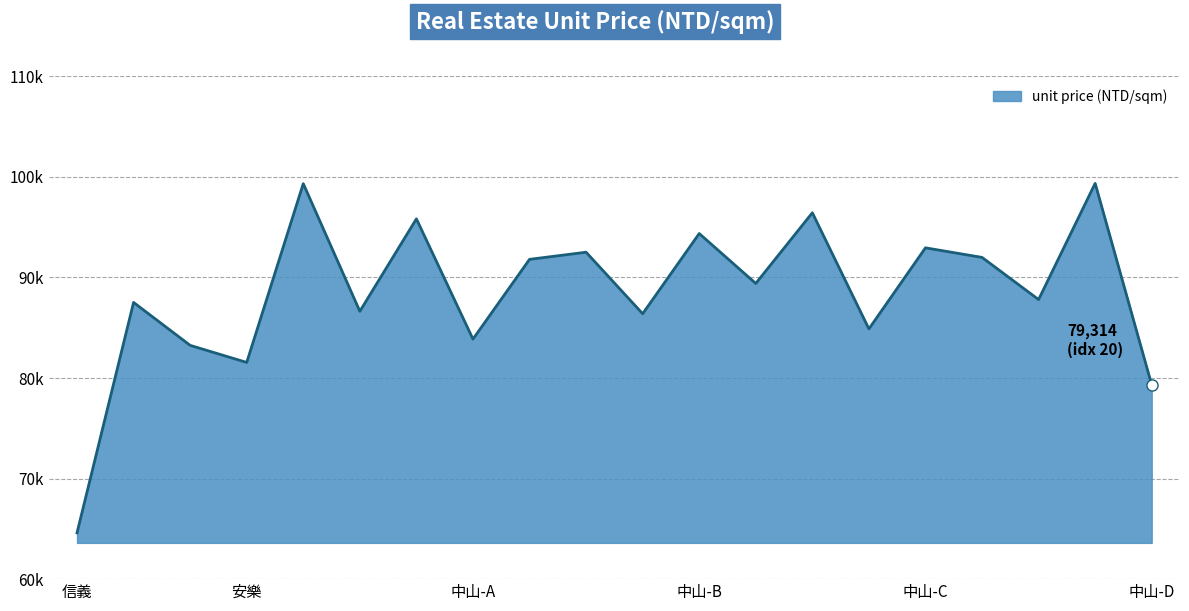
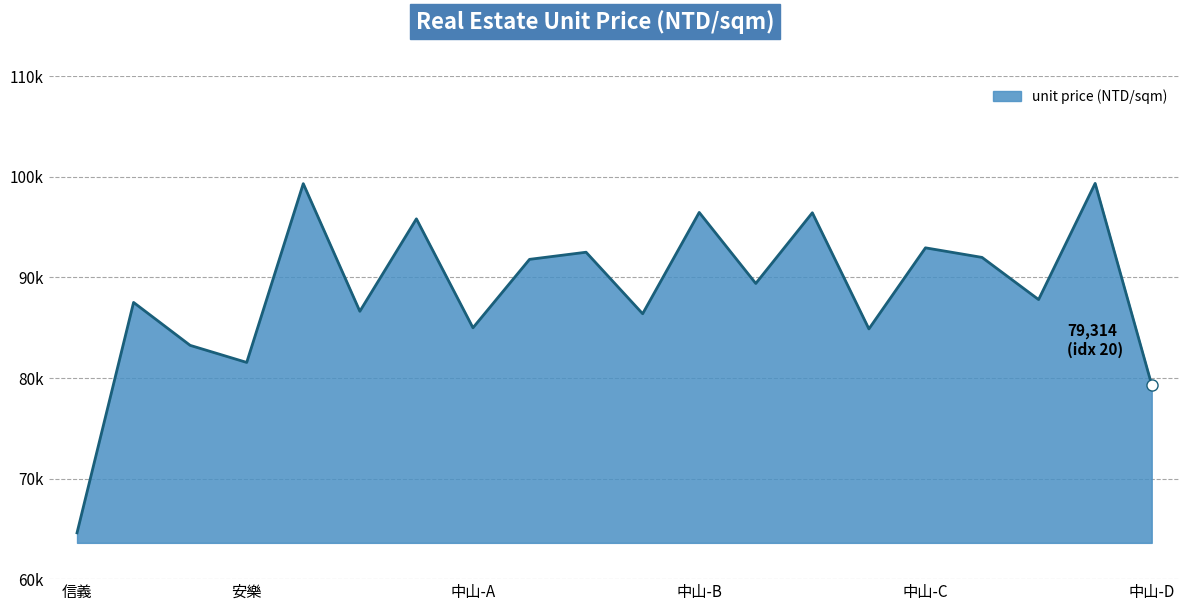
  {
    "unit price (NTD/sqm)": {
      "信義": 64600,
      "安樂": 81600,
-     "中山-A": 83900,
-     "中山-B": 94400,
+     "中山-A": 85000,
+     "中山-B": 96500,
      "中山-C": 92900
    }
  }
